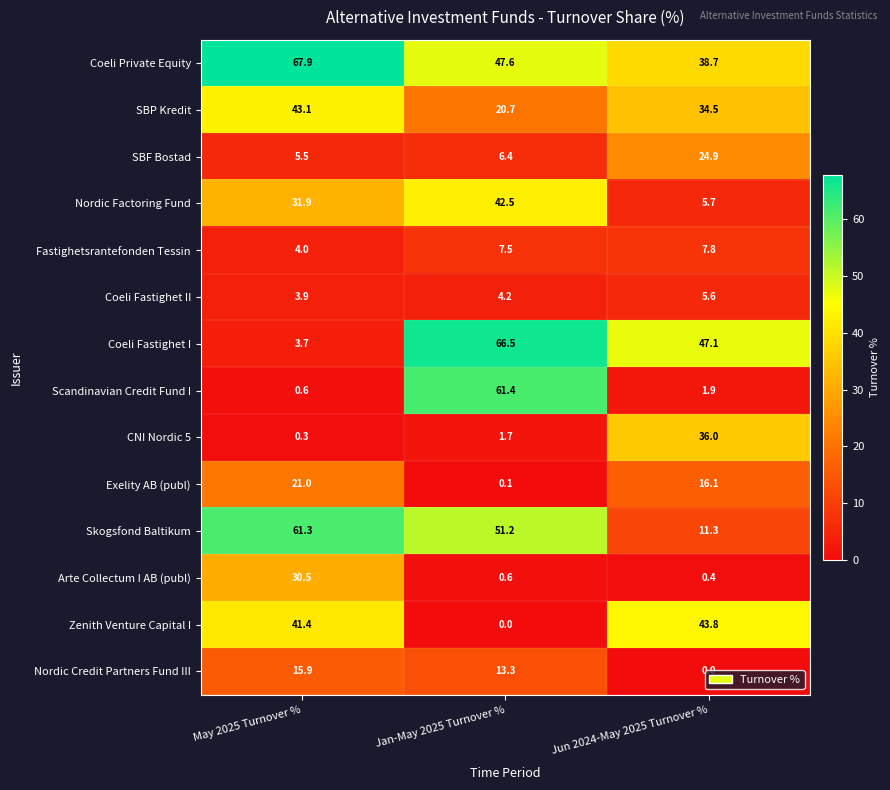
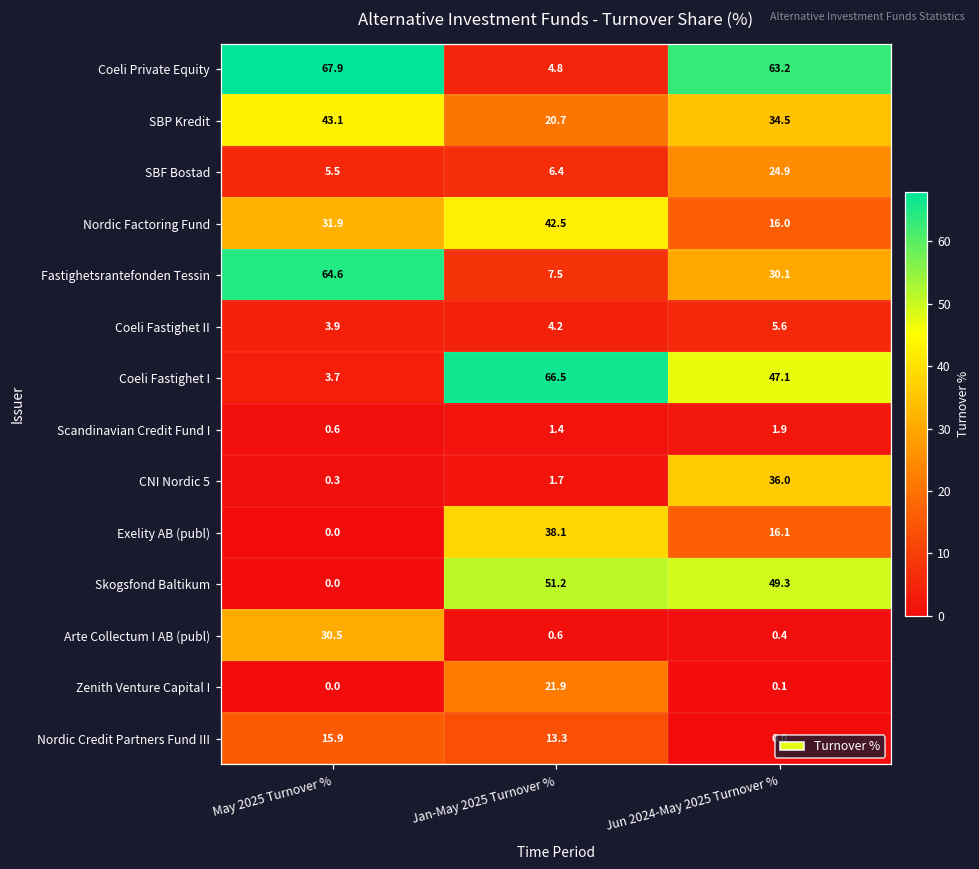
  {
    "Coeli Private Equity": {
      "May 2025 Turnover %": 67.9,
-     "Jan-May 2025 Turnover %": 47.6,
-     "Jun 2024-May 2025 Turnover %": 38.7
+     "Jan-May 2025 Turnover %": 4.8,
+     "Jun 2024-May 2025 Turnover %": 63.2
    },
    "SBP Kredit": {
      "May 2025 Turnover %": 43.1,
      "Jan-May 2025 Turnover %": 20.7,
      "Jun 2024-May 2025 Turnover %": 34.5
    },
    "SBF Bostad": {
      "May 2025 Turnover %": 5.5,
      "Jan-May 2025 Turnover %": 6.4,
      "Jun 2024-May 2025 Turnover %": 24.9
    },
    "Nordic Factoring Fund": {
      "May 2025 Turnover %": 31.9,
      "Jan-May 2025 Turnover %": 42.5,
-     "Jun 2024-May 2025 Turnover %": 5.7
+     "Jun 2024-May 2025 Turnover %": 16.0
    },
    "Fastighetsrantefonden Tessin": {
-     "May 2025 Turnover %": 4.0,
+     "May 2025 Turnover %": 64.6,
      "Jan-May 2025 Turnover %": 7.5,
-     "Jun 2024-May 2025 Turnover %": 7.8
+     "Jun 2024-May 2025 Turnover %": 30.1
    },
    "Coeli Fastighet II": {
      "May 2025 Turnover %": 3.9,
      "Jan-May 2025 Turnover %": 4.2,
      "Jun 2024-May 2025 Turnover %": 5.6
    },
    "Coeli Fastighet I": {
      "May 2025 Turnover %": 3.7,
      "Jan-May 2025 Turnover %": 66.5,
      "Jun 2024-May 2025 Turnover %": 47.1
    },
    "Scandinavian Credit Fund I": {
      "May 2025 Turnover %": 0.6,
-     "Jan-May 2025 Turnover %": 61.4,
+     "Jan-May 2025 Turnover %": 1.4,
      "Jun 2024-May 2025 Turnover %": 1.9
    },
    "CNI Nordic 5": {
      "May 2025 Turnover %": 0.3,
      "Jan-May 2025 Turnover %": 1.7,
      "Jun 2024-May 2025 Turnover %": 36.0
    },
    "Exelity AB (publ)": {
-     "May 2025 Turnover %": 21.0,
-     "Jan-May 2025 Turnover %": 0.1,
+     "May 2025 Turnover %": 0.0,
+     "Jan-May 2025 Turnover %": 38.1,
      "Jun 2024-May 2025 Turnover %": 16.1
    },
    "Skogsfond Baltikum": {
-     "May 2025 Turnover %": 61.3,
+     "May 2025 Turnover %": 0.0,
      "Jan-May 2025 Turnover %": 51.2,
-     "Jun 2024-May 2025 Turnover %": 11.3
+     "Jun 2024-May 2025 Turnover %": 49.3
    },
    "Arte Collectum I AB (publ)": {
      "May 2025 Turnover %": 30.5,
      "Jan-May 2025 Turnover %": 0.6,
      "Jun 2024-May 2025 Turnover %": 0.4
    },
    "Zenith Venture Capital I": {
-     "May 2025 Turnover %": 41.4,
-     "Jan-May 2025 Turnover %": 0.0,
-     "Jun 2024-May 2025 Turnover %": 43.8
+     "May 2025 Turnover %": 0.0,
+     "Jan-May 2025 Turnover %": 21.9,
+     "Jun 2024-May 2025 Turnover %": 0.1
    },
    "Nordic Credit Partners Fund III": {
      "May 2025 Turnover %": 15.9,
      "Jan-May 2025 Turnover %": 13.3
    }
  }
